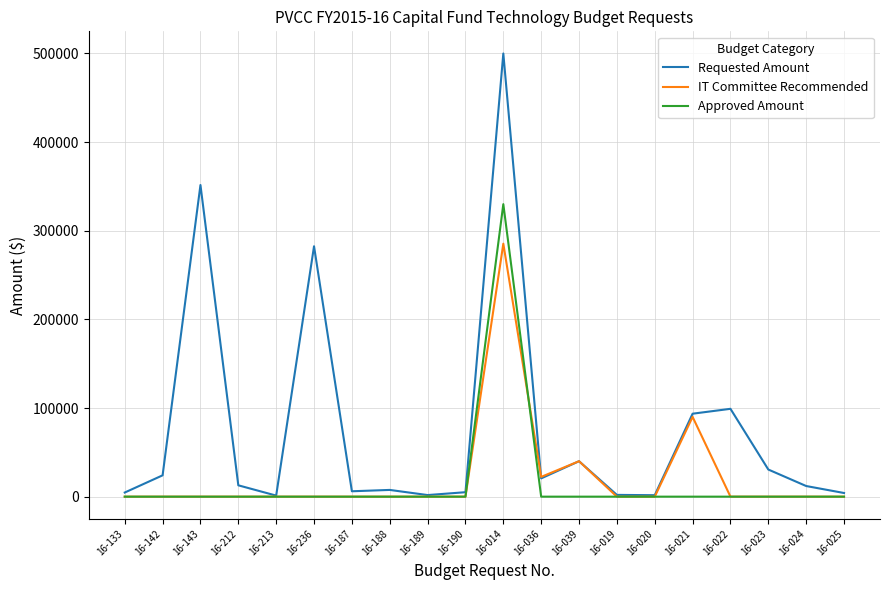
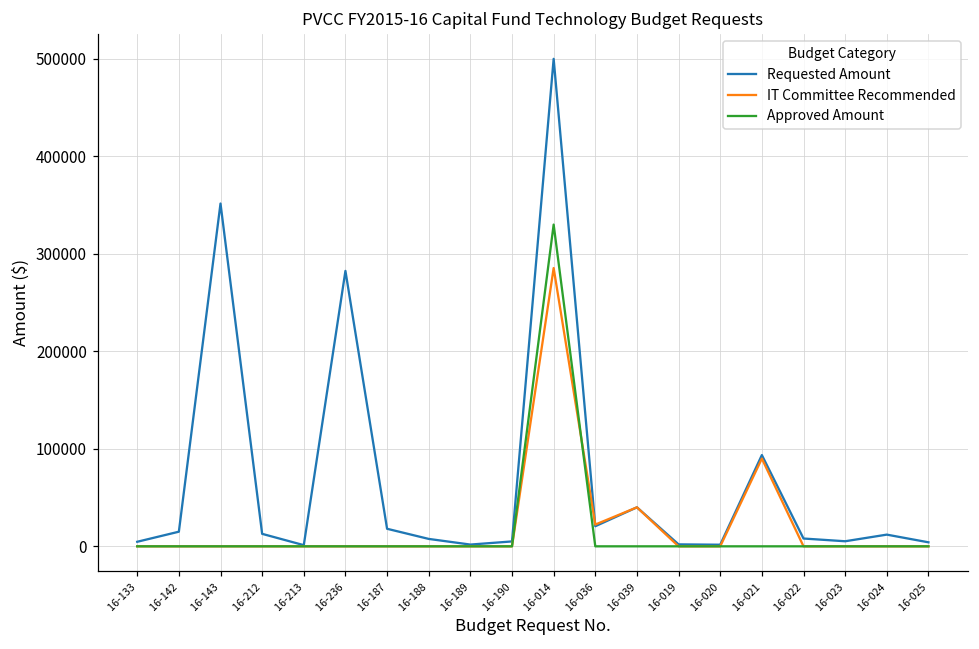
  {
    "Requested Amount": {
      "16-133": 0,
-     "16-142": 24000,
+     "16-142": 15000,
      "16-143": 350000,
      "16-212": 10000,
      "16-236": 280000,
-     "16-187": 10000,
+     "16-187": 20000,
      "16-188": 10000,
      "16-190": 10000,
      "16-014": 500000,
      "16-021": 90000,
-     "16-022": 100000,
-     "16-023": 30000,
+     "16-022": 10000,
+     "16-023": 10000,
      "16-024": 10000,
      "16-025": 0
    },
    "IT Committee Recommended": {
      "16-014": 290000,
      "16-021": 90000
    },
    "Approved Amount": {
      "16-014": 330000,
      "16-036": 0,
      "16-039": 0,
      "16-021": 0
    }
  }
